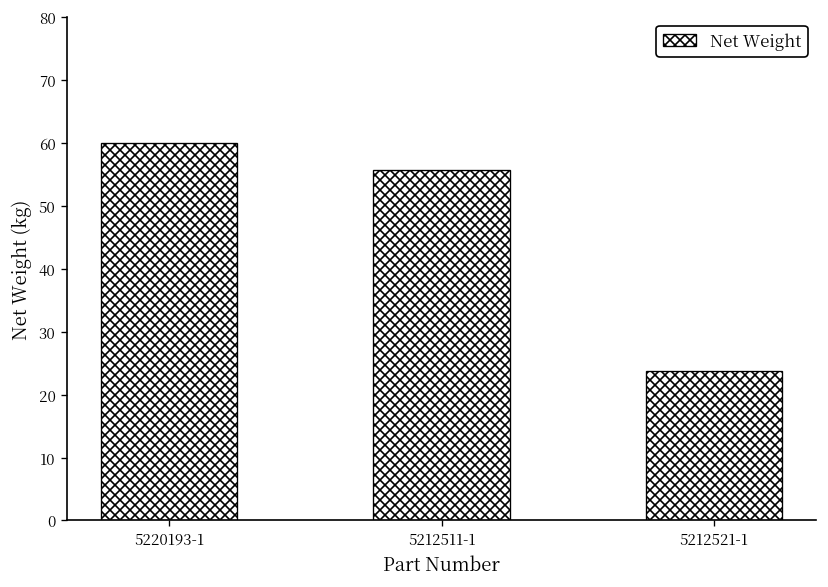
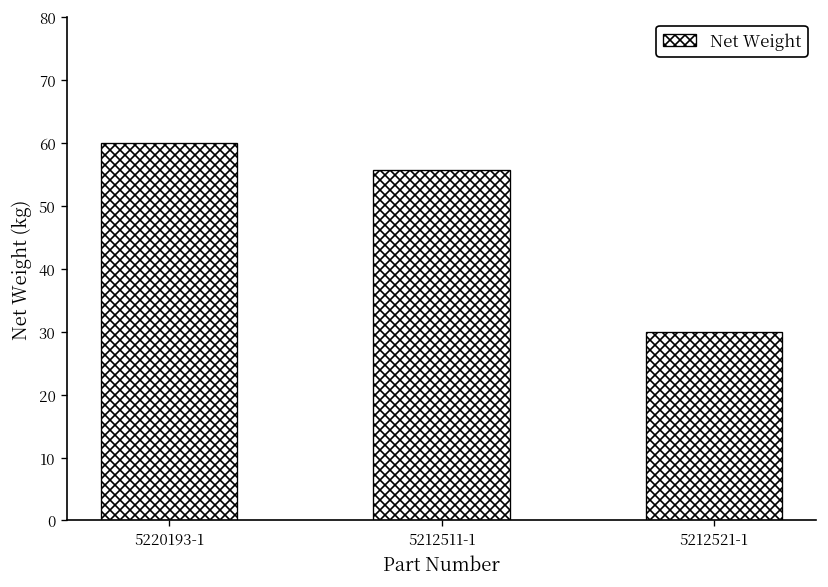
  {
    "5220193-1": 60,
    "5212511-1": 56,
-   "5212521-1": 24
+   "5212521-1": 30
  }
